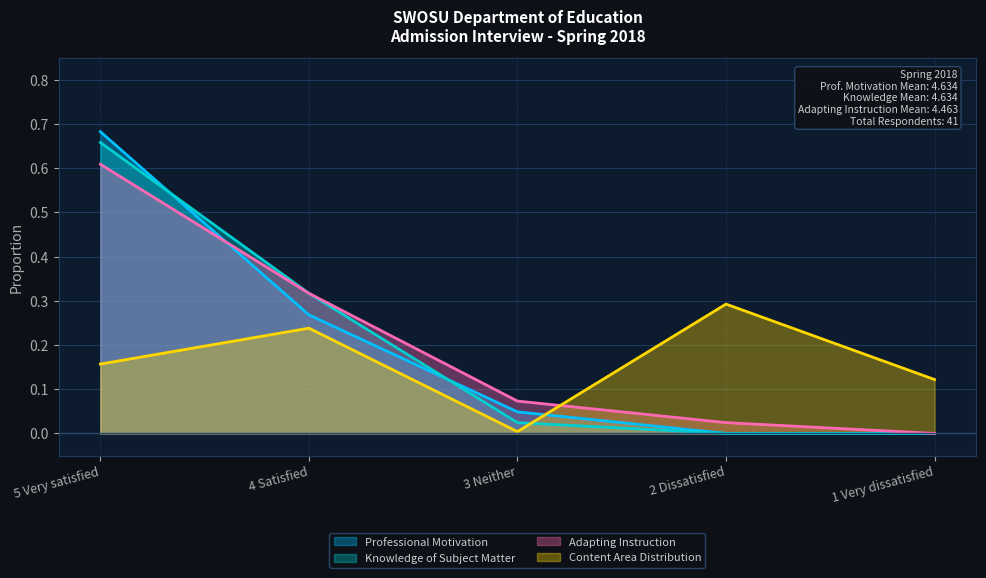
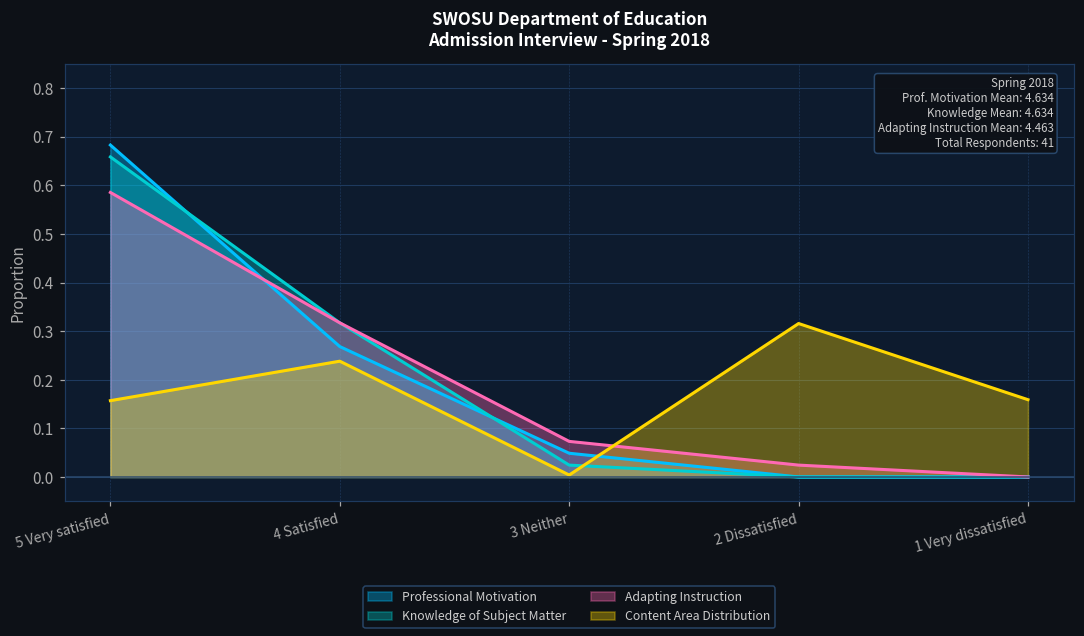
  {
    "Adapting Instruction": {
-     "5 Very satisfied": 0.61,
+     "5 Very satisfied": 0.59,
      "3 Neither": 0.07,
      "2 Dissatisfied": 0.02
    },
    "Content Area Distribution": {
      "5 Very satisfied": 0.16,
      "4 Satisfied": 0.24,
      "3 Neither": 0.00,
-     "2 Dissatisfied": 0.29,
-     "1 Very dissatisfied": 0.12
+     "2 Dissatisfied": 0.32,
+     "1 Very dissatisfied": 0.16
    }
  }
